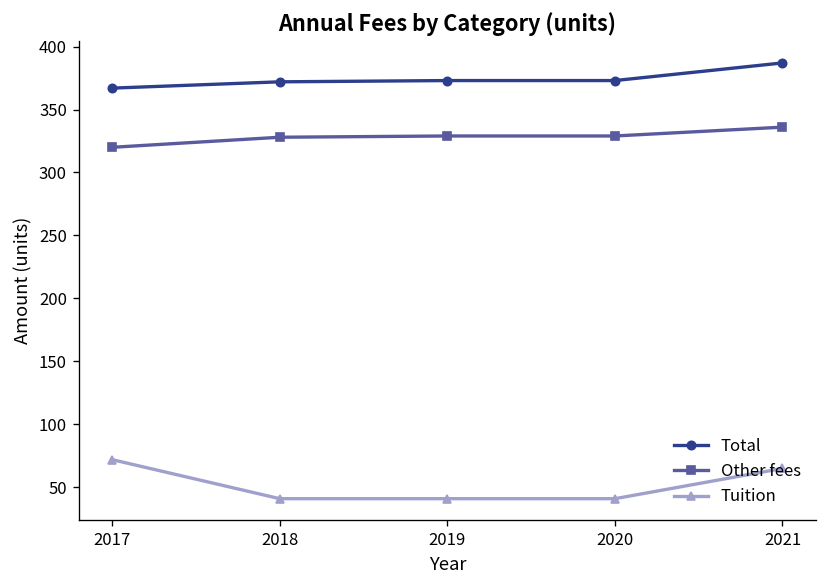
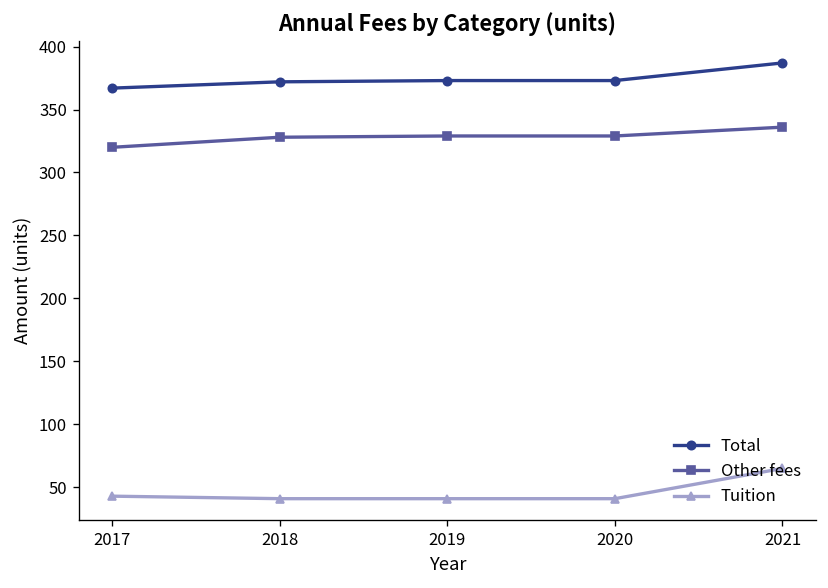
  {
    "Tuition": {
-     "2017": 72,
+     "2017": 43,
      "2018": 41,
      "2019": 41,
      "2020": 41,
      "2021": 65
    }
  }
